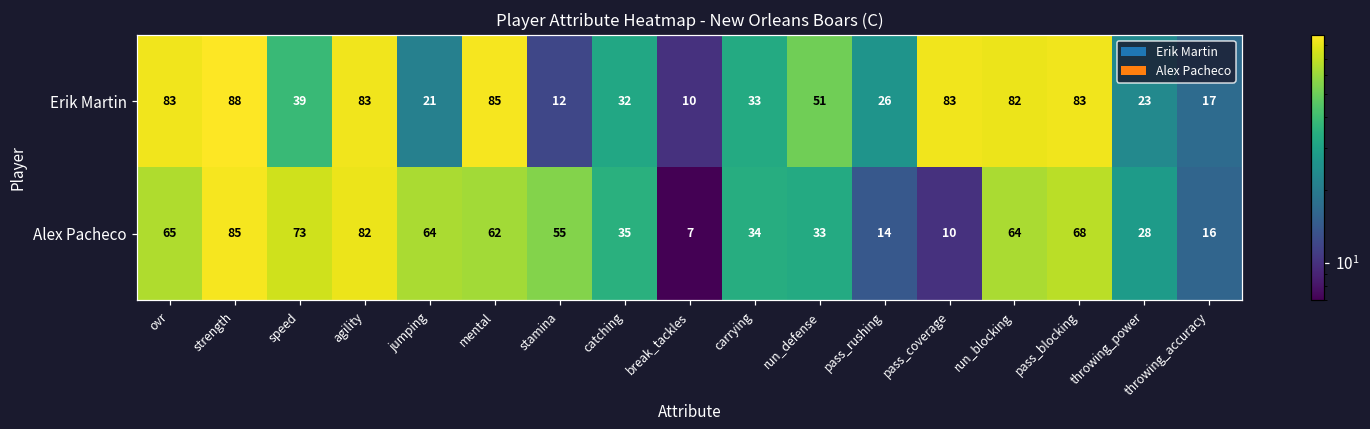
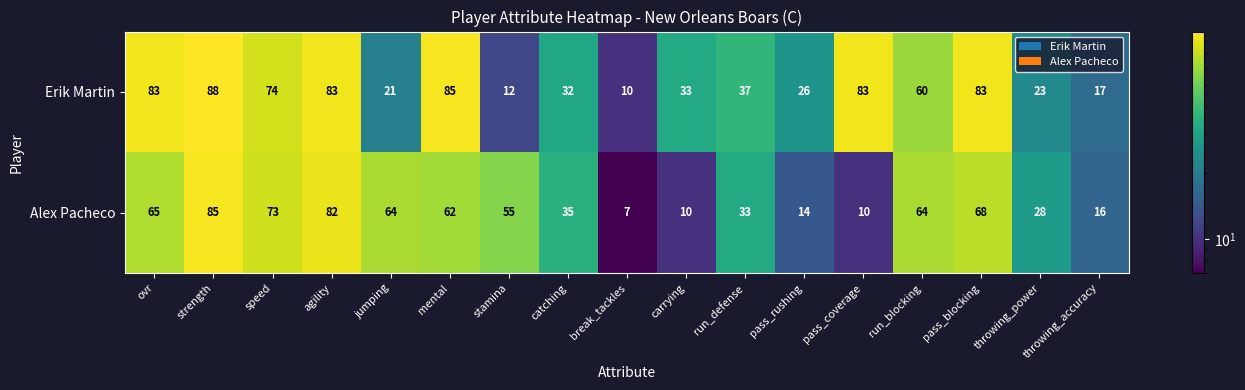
  {
    "Erik Martin": {
      "ovr": 83,
      "strength": 88,
-     "speed": 39,
+     "speed": 74,
      "agility": 83,
      "jumping": 21,
      "mental": 85,
      "stamina": 12,
      "catching": 32,
      "break_tackles": 10,
      "carrying": 33,
-     "run_defense": 51,
+     "run_defense": 37,
      "pass_rushing": 26,
      "pass_coverage": 83,
-     "run_blocking": 82,
+     "run_blocking": 60,
      "pass_blocking": 83,
      "throwing_power": 23,
      "throwing_accuracy": 17
    },
    "Alex Pacheco": {
      "ovr": 65,
      "strength": 85,
      "speed": 73,
      "agility": 82,
      "jumping": 64,
      "mental": 62,
      "stamina": 55,
      "catching": 35,
      "break_tackles": 7,
-     "carrying": 34,
+     "carrying": 10,
      "run_defense": 33,
      "pass_rushing": 14,
      "pass_coverage": 10,
      "run_blocking": 64,
      "pass_blocking": 68,
      "throwing_power": 28,
      "throwing_accuracy": 16
    }
  }
